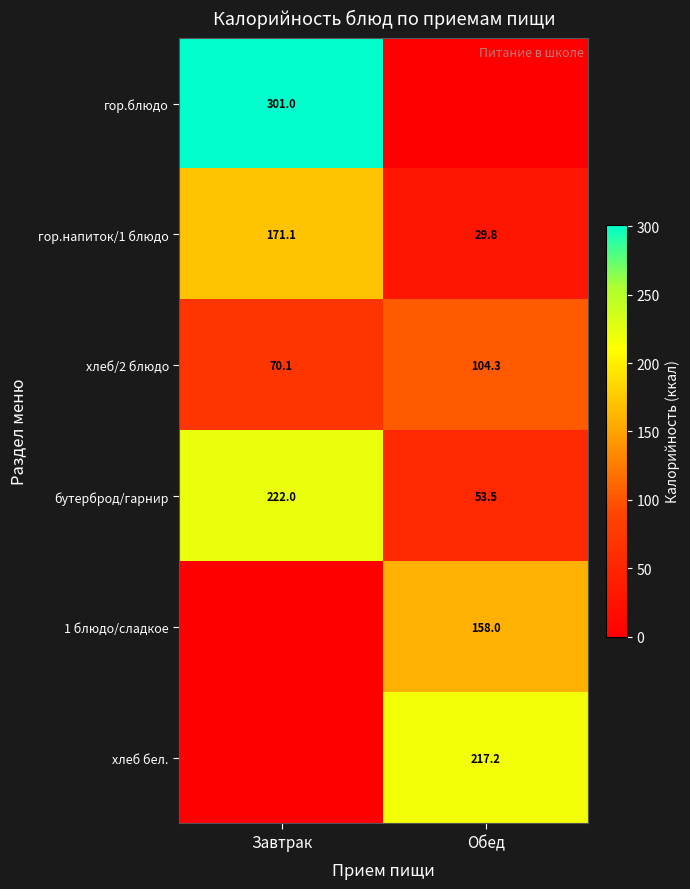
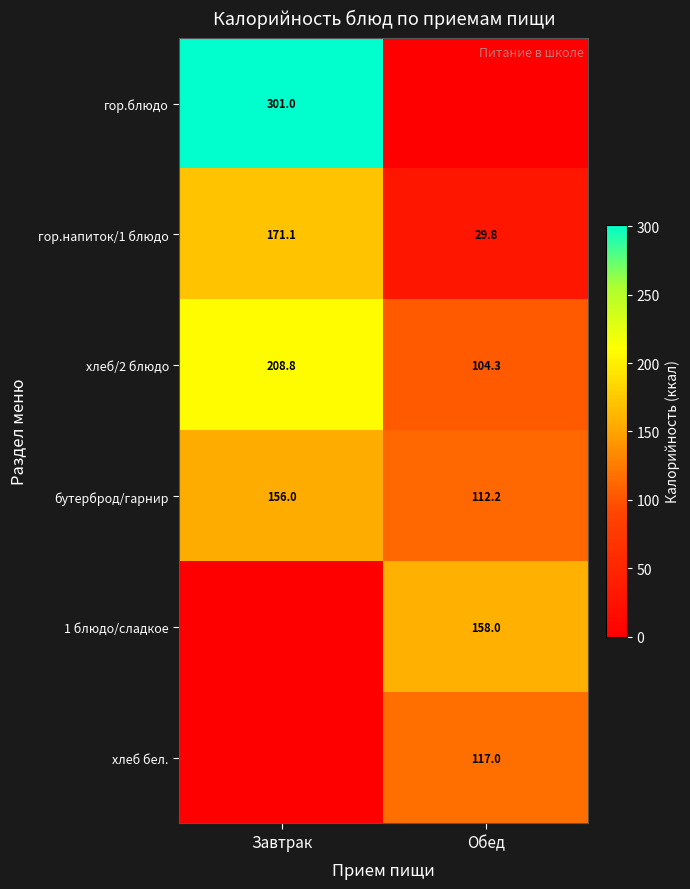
  {
    "гор.блюдо": {
      "Завтрак": 301.0
    },
    "гор.напиток/1 блюдо": {
      "Завтрак": 171.1,
      "Обед": 29.8
    },
    "хлеб/2 блюдо": {
-     "Завтрак": 70.1,
+     "Завтрак": 208.8,
      "Обед": 104.3
    },
    "бутерброд/гарнир": {
-     "Завтрак": 222.0,
-     "Обед": 53.5
+     "Завтрак": 156.0,
+     "Обед": 112.2
    },
    "1 блюдо/сладкое": {
      "Обед": 158.0
    },
    "хлеб бел.": {
-     "Обед": 217.2
+     "Обед": 117.0
    }
  }
